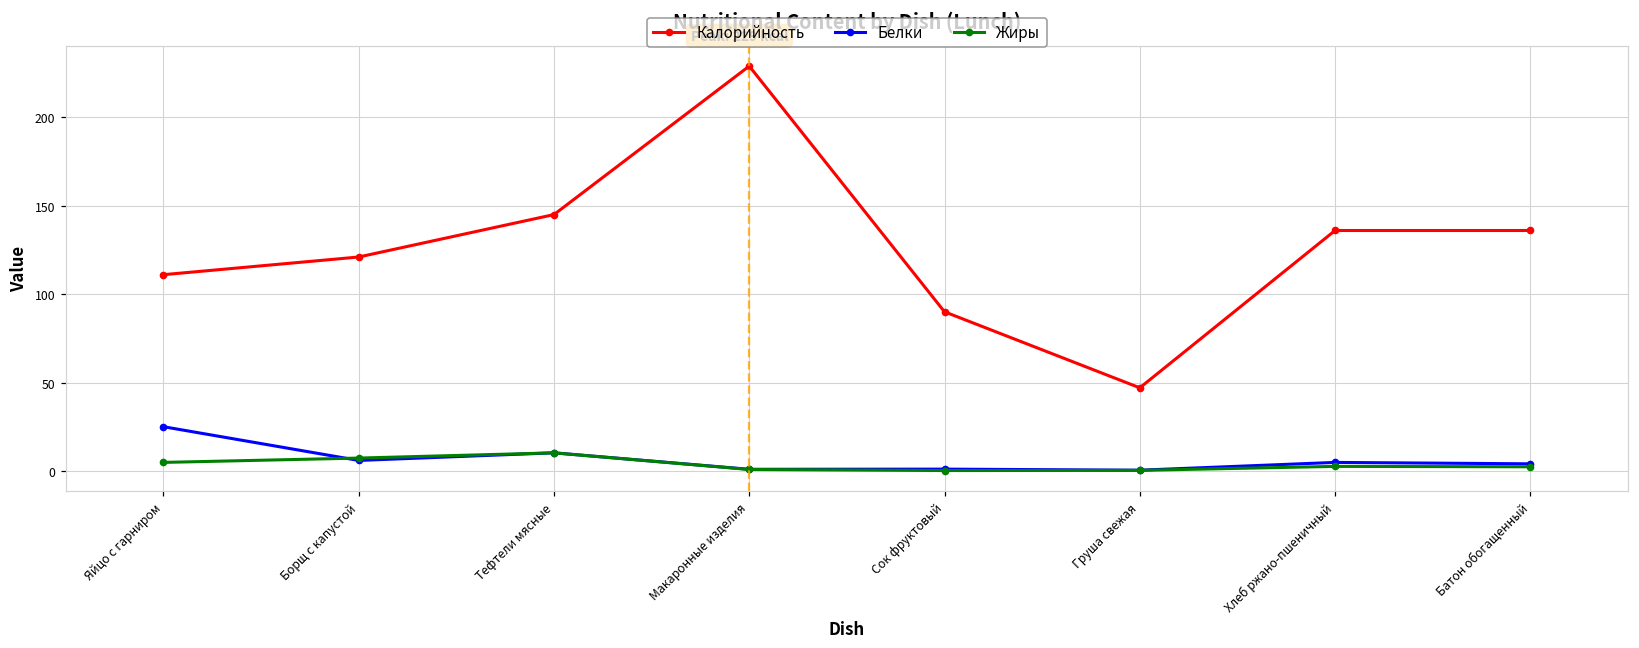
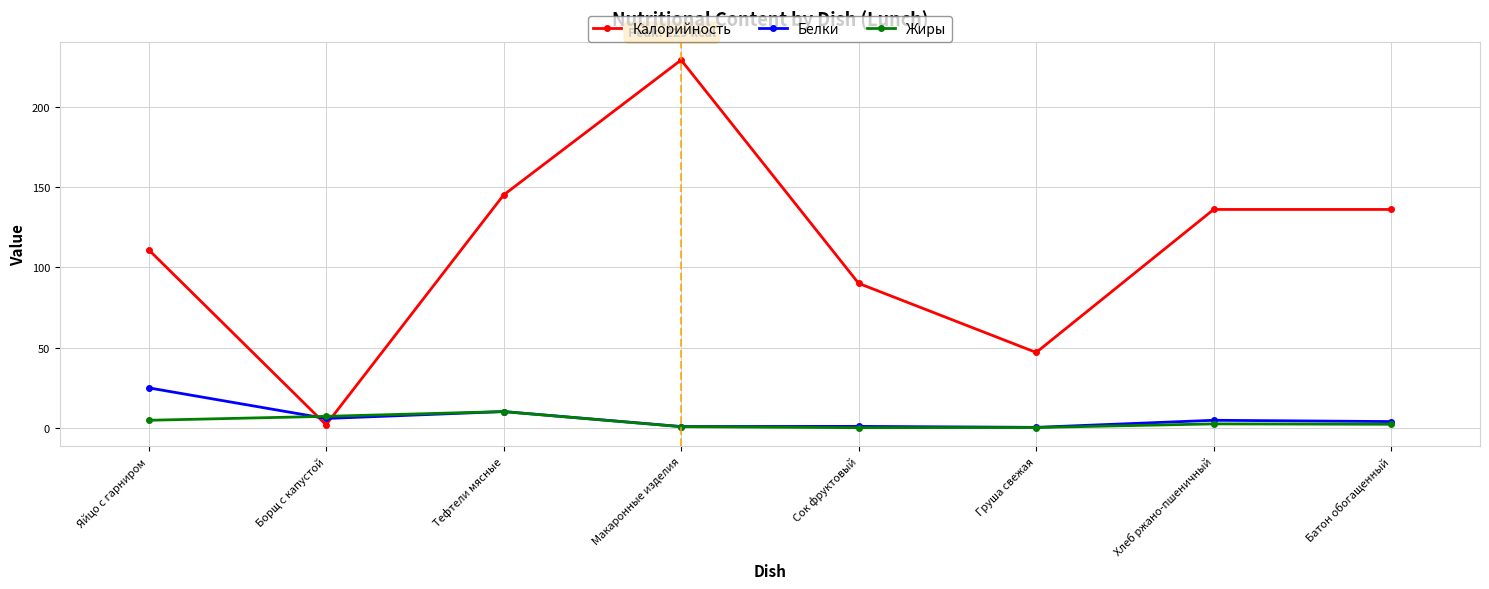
  {
    "Калорийность": {
      "Яйцо с гарниром": 111,
-     "Борщ с капустой": 121,
+     "Борщ с капустой": 2,
      "Тефтели мясные": 145,
      "Сок фруктовый": 90,
      "Груша свежая": 47,
      "Хлеб ржано-пшеничный": 136,
      "Батон обогащенный": 136
    },
    "Белки": {
      "Яйцо с гарниром": 25,
      "Хлеб ржано-пшеничный": 5,
      "Батон обогащенный": 4
    },
    "Жиры": {
      "Яйцо с гарниром": 5,
      "Хлеб ржано-пшеничный": 3,
      "Батон обогащенный": 2
    }
  }
